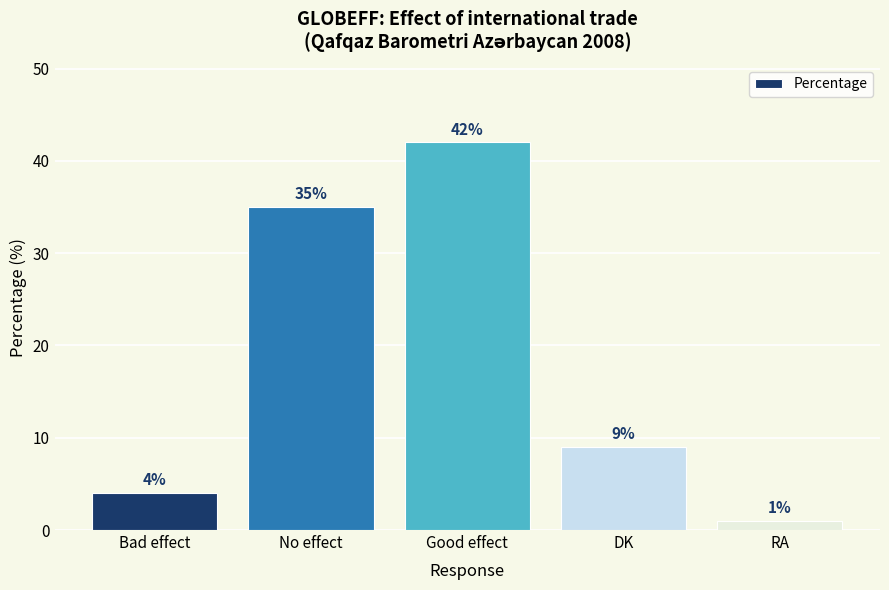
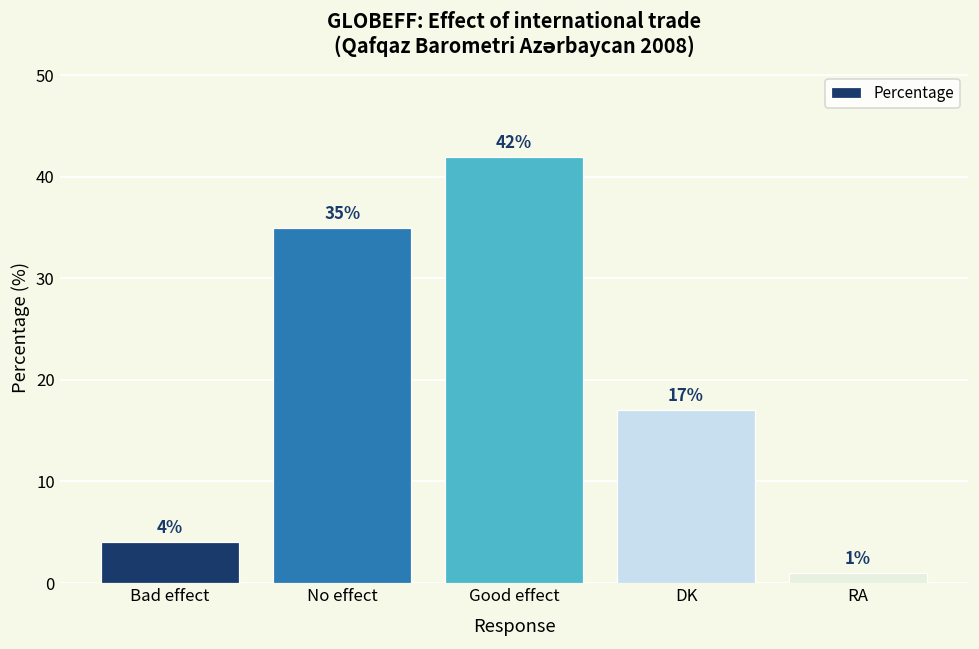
  {
    "Bad effect": "4%",
    "No effect": "35%",
    "Good effect": "42%",
-   "DK": "9%",
+   "DK": "17%",
    "RA": "1%"
  }
